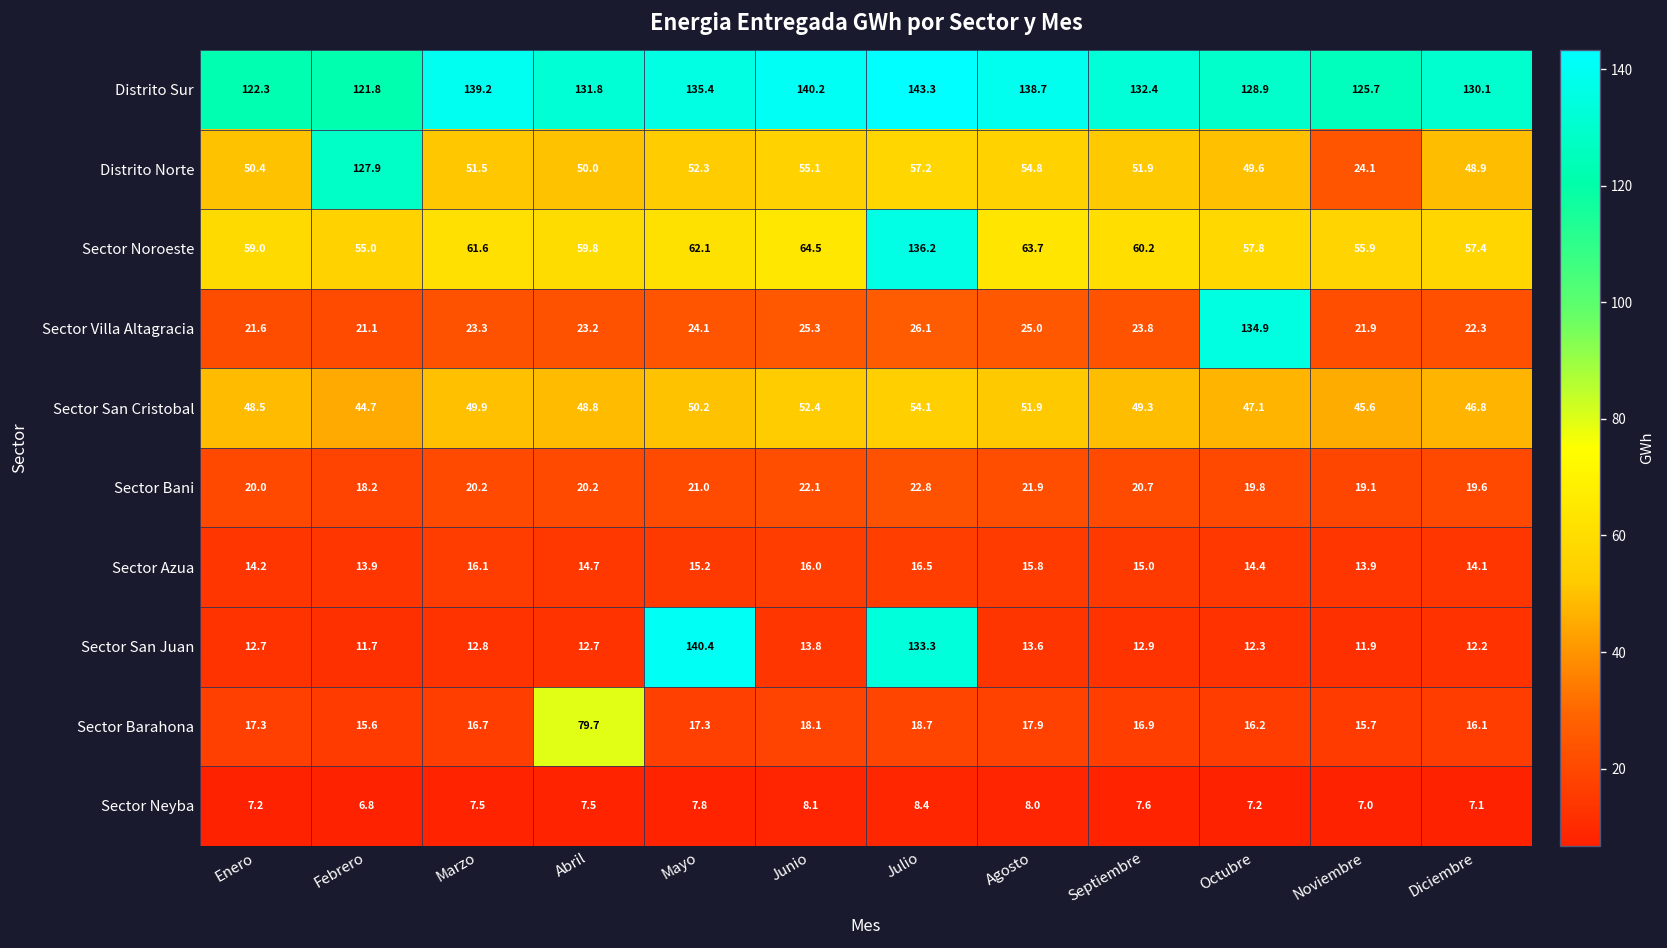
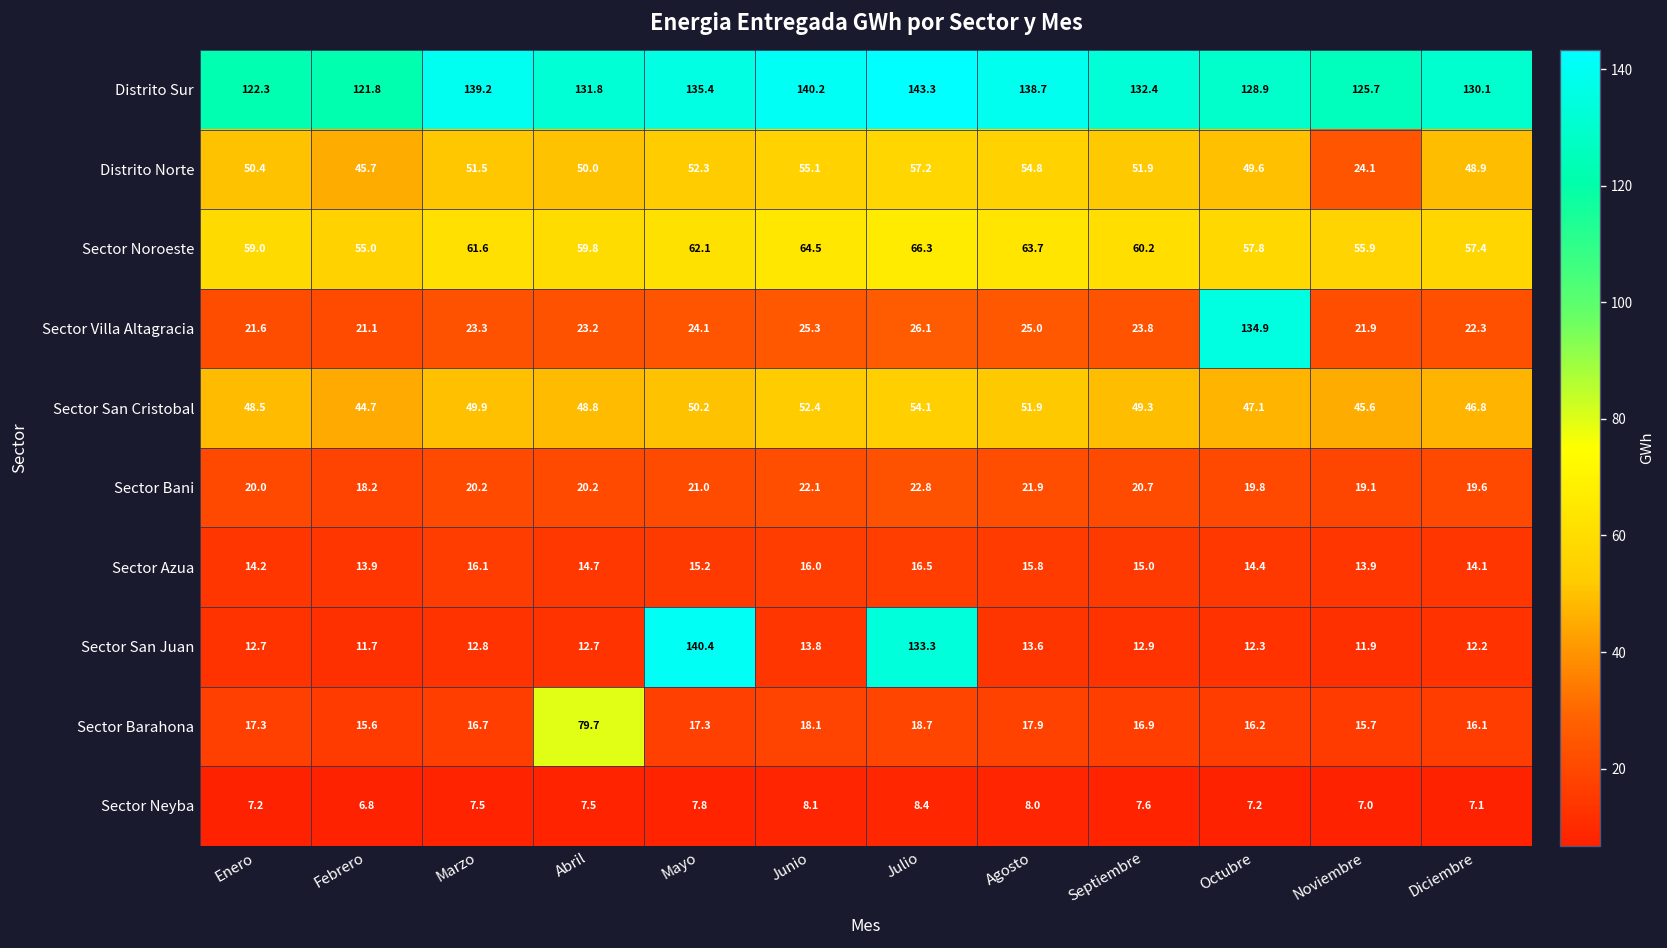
  {
    "Distrito Sur": {
      "Enero": 122.3,
      "Febrero": 121.8,
      "Marzo": 139.2,
      "Abril": 131.8,
      "Mayo": 135.4,
      "Junio": 140.2,
      "Julio": 143.3,
      "Agosto": 138.7,
      "Septiembre": 132.4,
      "Octubre": 128.9,
      "Noviembre": 125.7,
      "Diciembre": 130.1
    },
    "Distrito Norte": {
      "Enero": 50.4,
-     "Febrero": 127.9,
+     "Febrero": 45.7,
      "Marzo": 51.5,
      "Abril": 50.0,
      "Mayo": 52.3,
      "Junio": 55.1,
      "Julio": 57.2,
      "Agosto": 54.8,
      "Septiembre": 51.9,
      "Octubre": 49.6,
      "Noviembre": 24.1,
      "Diciembre": 48.9
    },
    "Sector Noroeste": {
      "Enero": 59.0,
      "Febrero": 55.0,
      "Marzo": 61.6,
      "Abril": 59.8,
      "Mayo": 62.1,
      "Junio": 64.5,
-     "Julio": 136.2,
+     "Julio": 66.3,
      "Agosto": 63.7,
      "Septiembre": 60.2,
      "Octubre": 57.8,
      "Noviembre": 55.9,
      "Diciembre": 57.4
    },
    "Sector Villa Altagracia": {
      "Enero": 21.6,
      "Febrero": 21.1,
      "Marzo": 23.3,
      "Abril": 23.2,
      "Mayo": 24.1,
      "Junio": 25.3,
      "Julio": 26.1,
      "Agosto": 25.0,
      "Septiembre": 23.8,
      "Octubre": 134.9,
      "Noviembre": 21.9,
      "Diciembre": 22.3
    },
    "Sector San Cristobal": {
      "Enero": 48.5,
      "Febrero": 44.7,
      "Marzo": 49.9,
      "Abril": 48.8,
      "Mayo": 50.2,
      "Junio": 52.4,
      "Julio": 54.1,
      "Agosto": 51.9,
      "Septiembre": 49.3,
      "Octubre": 47.1,
      "Noviembre": 45.6,
      "Diciembre": 46.8
    },
    "Sector Bani": {
      "Enero": 20.0,
      "Febrero": 18.2,
      "Marzo": 20.2,
      "Abril": 20.2,
      "Mayo": 21.0,
      "Junio": 22.1,
      "Julio": 22.8,
      "Agosto": 21.9,
      "Septiembre": 20.7,
      "Octubre": 19.8,
      "Noviembre": 19.1,
      "Diciembre": 19.6
    },
    "Sector Azua": {
      "Enero": 14.2,
      "Febrero": 13.9,
      "Marzo": 16.1,
      "Abril": 14.7,
      "Mayo": 15.2,
      "Junio": 16.0,
      "Julio": 16.5,
      "Agosto": 15.8,
      "Septiembre": 15.0,
      "Octubre": 14.4,
      "Noviembre": 13.9,
      "Diciembre": 14.1
    },
    "Sector San Juan": {
      "Enero": 12.7,
      "Febrero": 11.7,
      "Marzo": 12.8,
      "Abril": 12.7,
      "Mayo": 140.4,
      "Junio": 13.8,
      "Julio": 133.3,
      "Agosto": 13.6,
      "Septiembre": 12.9,
      "Octubre": 12.3,
      "Noviembre": 11.9,
      "Diciembre": 12.2
    },
    "Sector Barahona": {
      "Enero": 17.3,
      "Febrero": 15.6,
      "Marzo": 16.7,
      "Abril": 79.7,
      "Mayo": 17.3,
      "Junio": 18.1,
      "Julio": 18.7,
      "Agosto": 17.9,
      "Septiembre": 16.9,
      "Octubre": 16.2,
      "Noviembre": 15.7,
      "Diciembre": 16.1
    },
    "Sector Neyba": {
      "Enero": 7.2,
      "Febrero": 6.8,
      "Marzo": 7.5,
      "Abril": 7.5,
      "Mayo": 7.8,
      "Junio": 8.1,
      "Julio": 8.4,
      "Agosto": 8.0,
      "Septiembre": 7.6,
      "Octubre": 7.2,
      "Noviembre": 7.0,
      "Diciembre": 7.1
    }
  }
